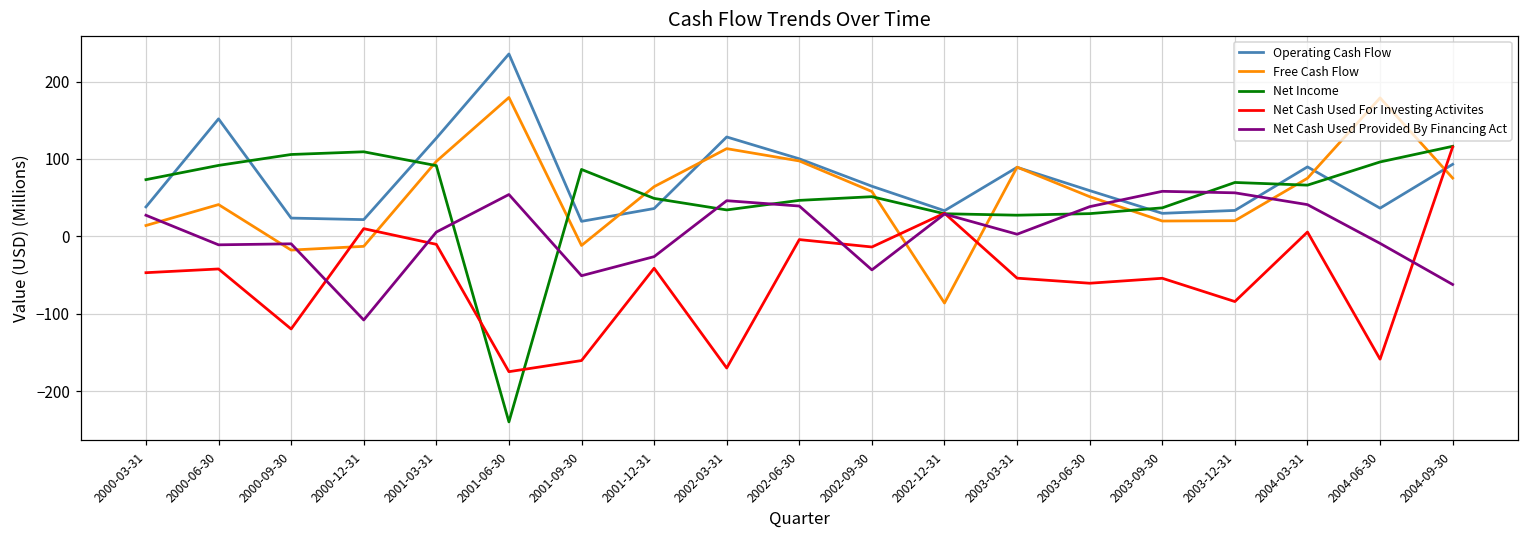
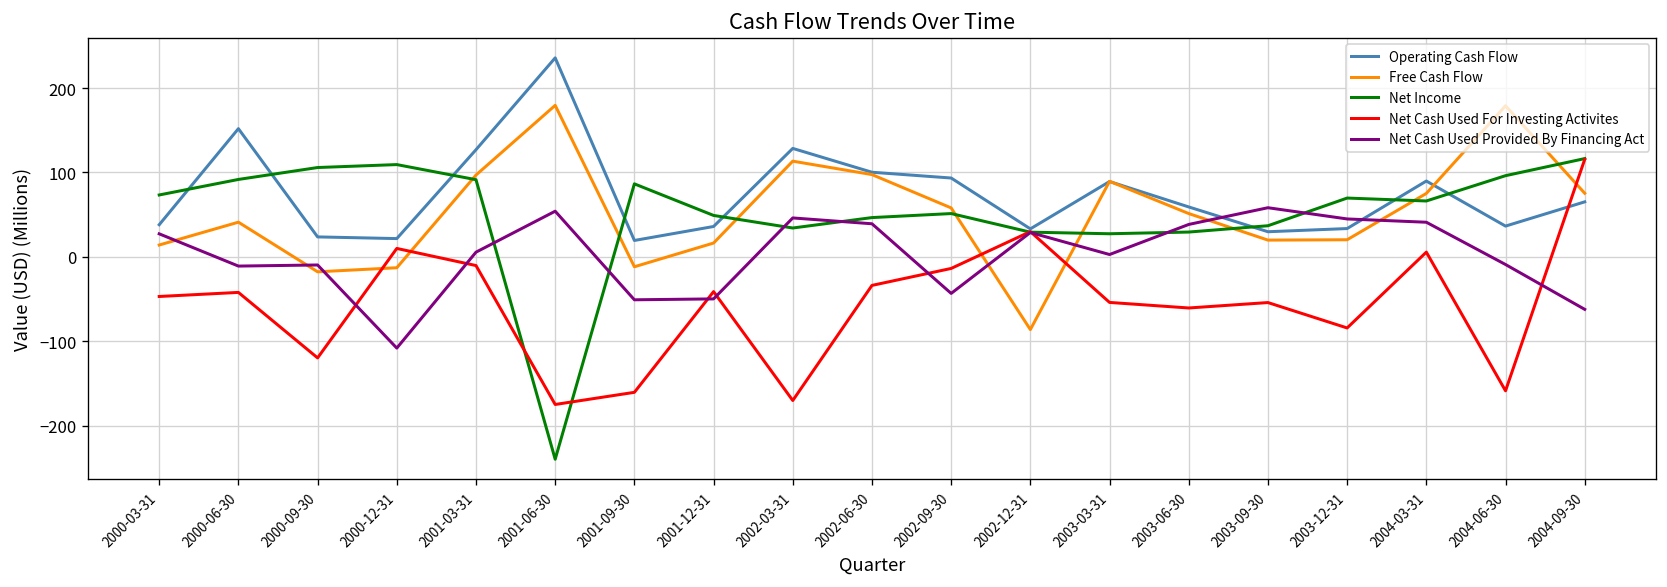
  {
    "Operating Cash Flow": {
      "2000-03-31": 40,
      "2000-06-30": 150,
      "2000-09-30": 20,
      "2000-12-31": 20,
      "2001-03-31": 130,
      "2001-06-30": 240,
      "2001-09-30": 20,
      "2001-12-31": 40,
      "2002-03-31": 130,
-     "2002-09-30": 60,
+     "2002-09-30": 90,
      "2003-06-30": 60,
      "2003-09-30": 30,
      "2003-12-31": 30,
      "2004-03-31": 90,
      "2004-06-30": 40,
-     "2004-09-30": 90
+     "2004-09-30": 70
    },
    "Free Cash Flow": {
      "2000-03-31": 10,
      "2000-06-30": 40,
      "2000-09-30": -20,
      "2000-12-31": -10,
      "2001-03-31": 100,
      "2001-06-30": 180,
      "2001-09-30": -10,
-     "2001-12-31": 60,
+     "2001-12-31": 20,
      "2002-03-31": 110,
      "2002-09-30": 60,
      "2002-12-31": -90,
      "2003-06-30": 50,
      "2003-09-30": 20,
      "2003-12-31": 20,
      "2004-03-31": 80,
      "2004-09-30": 80
    },
    "Net Income": {
      "2000-03-31": 70,
      "2000-06-30": 90,
      "2000-09-30": 110,
      "2000-12-31": 110,
      "2001-03-31": 90,
      "2001-06-30": -240,
      "2001-09-30": 90,
      "2001-12-31": 50,
      "2002-03-31": 30,
      "2002-06-30": 50,
      "2002-09-30": 50,
      "2003-03-31": 30,
      "2003-06-30": 30,
      "2003-09-30": 40,
      "2003-12-31": 70,
      "2004-03-31": 70,
      "2004-06-30": 100
    },
    "Net Cash Used For Investing Activites": {
      "2000-03-31": -50,
      "2000-06-30": -40,
      "2000-09-30": -120,
      "2000-12-31": 10,
      "2001-03-31": -10,
      "2001-06-30": -170,
      "2001-09-30": -160,
      "2001-12-31": -40,
      "2002-03-31": -170,
-     "2002-06-30": 0,
+     "2002-06-30": -30,
      "2002-09-30": -10,
      "2003-03-31": -50,
      "2003-06-30": -60,
      "2003-09-30": -50,
      "2003-12-31": -80,
      "2004-03-31": 10,
      "2004-06-30": -160
    },
    "Net Cash Used Provided By Financing Act": {
      "2000-03-31": 30,
      "2000-06-30": -10,
      "2000-09-30": -10,
      "2000-12-31": -110,
      "2001-03-31": 10,
      "2001-06-30": 50,
      "2001-09-30": -50,
-     "2001-12-31": -30,
+     "2001-12-31": -50,
      "2002-03-31": 50,
      "2002-06-30": 40,
      "2002-09-30": -40,
      "2003-03-31": 0,
      "2003-06-30": 40,
      "2003-09-30": 60,
-     "2003-12-31": 60,
+     "2003-12-31": 40,
      "2004-03-31": 40,
      "2004-06-30": -10,
      "2004-09-30": -60
    }
  }
